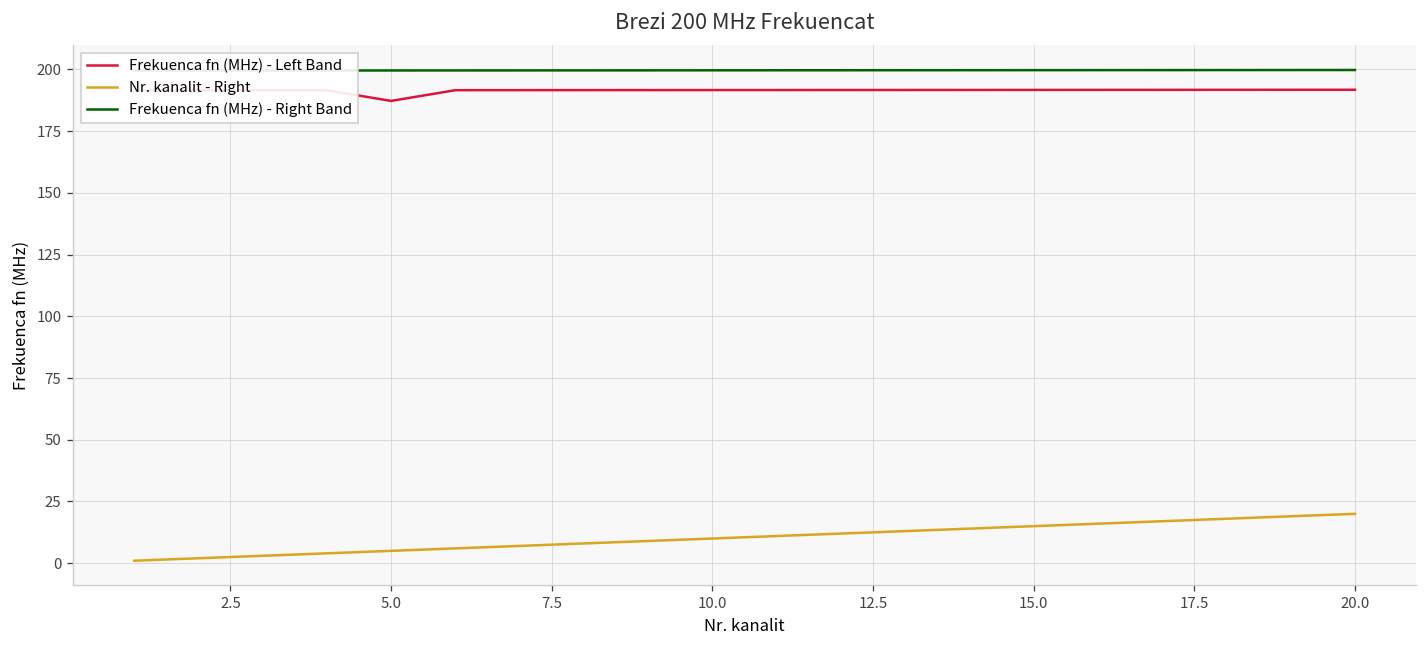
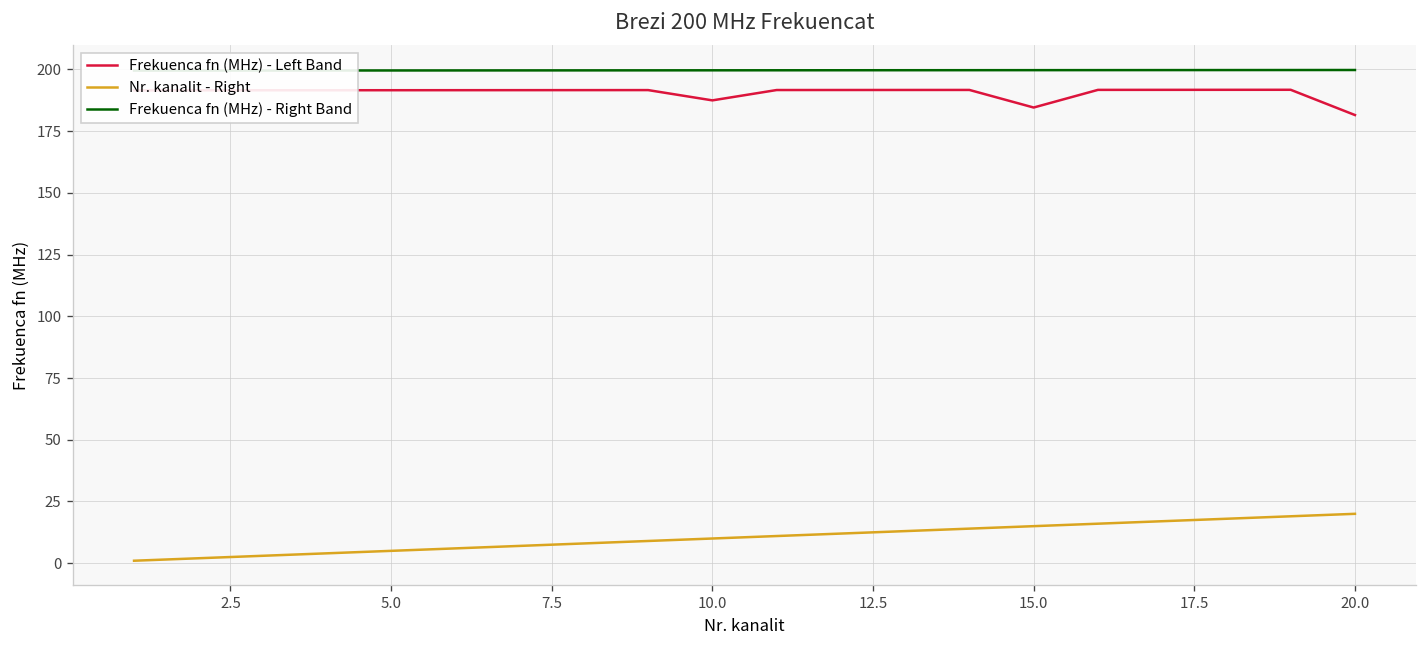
  {
    "Frekuenca fn (MHz) - Left Band": {
-     "5.0": 187,
-     "10.0": 192,
-     "15.0": 192,
-     "20.0": 192
+     "5.0": 192,
+     "10.0": 187,
+     "15.0": 185,
+     "20.0": 182
    },
    "Nr. kanalit - Right": {
      "5.0": 5,
      "10.0": 10,
      "15.0": 15,
      "20.0": 20
    },
    "Frekuenca fn (MHz) - Right Band": {
      "5.0": 200,
      "10.0": 200,
      "15.0": 200,
      "20.0": 200
    }
  }
